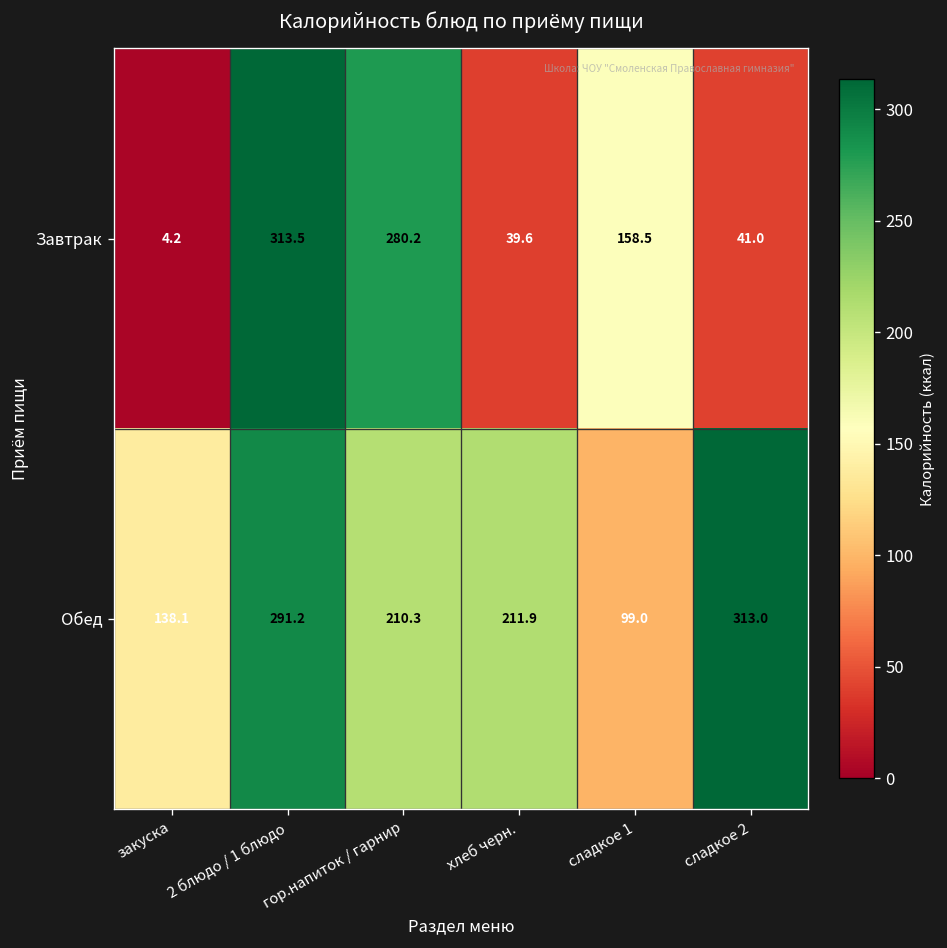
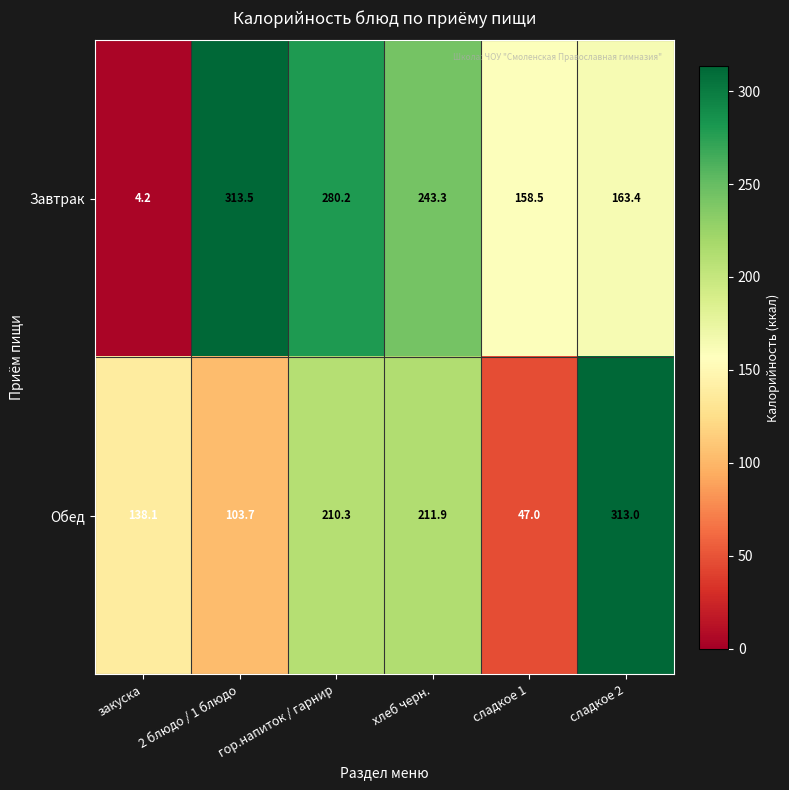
  {
    "Завтрак": {
      "закуска": 4.2,
      "2 блюдо / 1 блюдо": 313.5,
      "гор.напиток / гарнир": 280.2,
-     "хлеб черн.": 39.6,
-     "сладкое 2": 41.0
+     "хлеб черн.": 243.3,
+     "сладкое 2": 163.4
    },
    "Обед": {
      "закуска": 138.1,
-     "2 блюдо / 1 блюдо": 291.2,
+     "2 блюдо / 1 блюдо": 103.7,
      "гор.напиток / гарнир": 210.3,
      "хлеб черн.": 211.9,
-     "сладкое 1": 99.0,
+     "сладкое 1": 47.0,
      "сладкое 2": 313.0
    }
  }
